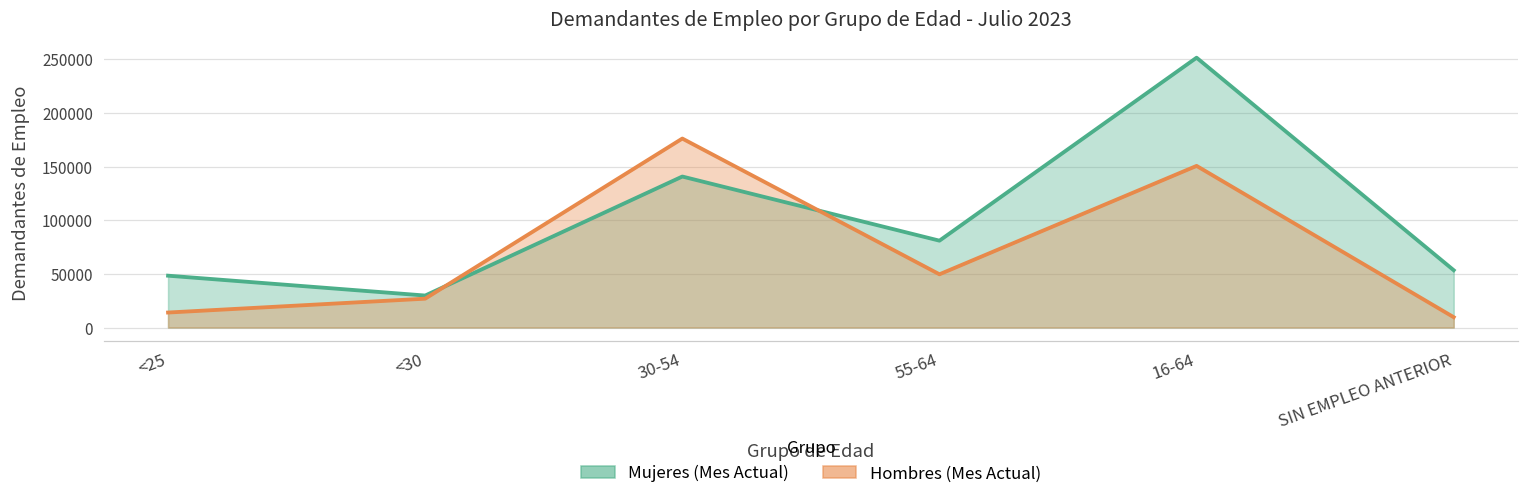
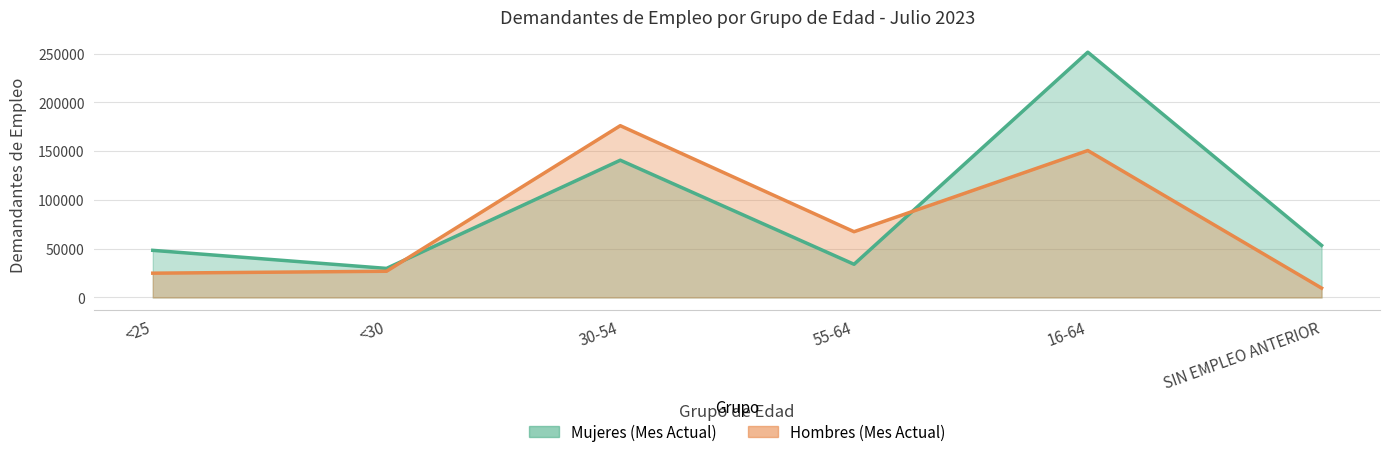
  {
    "Mujeres (Mes Actual)": {
      "<25": 50000,
      "<30": 30000,
      "30-54": 140000,
-     "55-64": 80000,
+     "55-64": 30000,
      "16-64": 250000,
      "SIN EMPLEO ANTERIOR": 50000
    },
    "Hombres (Mes Actual)": {
-     "<25": 10000,
+     "<25": 20000,
      "<30": 30000,
      "30-54": 180000,
-     "55-64": 50000,
+     "55-64": 70000,
      "16-64": 150000,
      "SIN EMPLEO ANTERIOR": 10000
    }
  }
